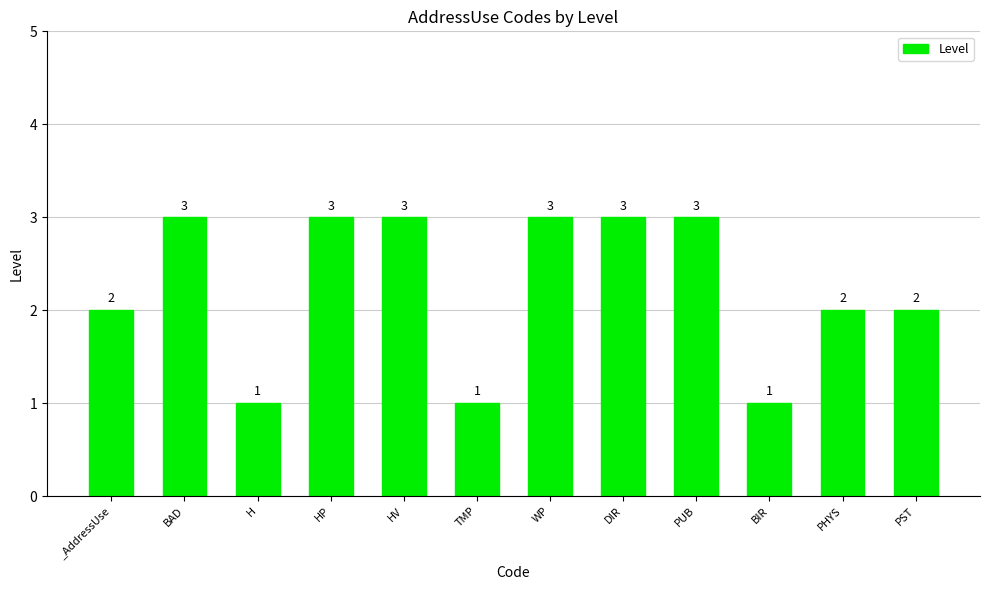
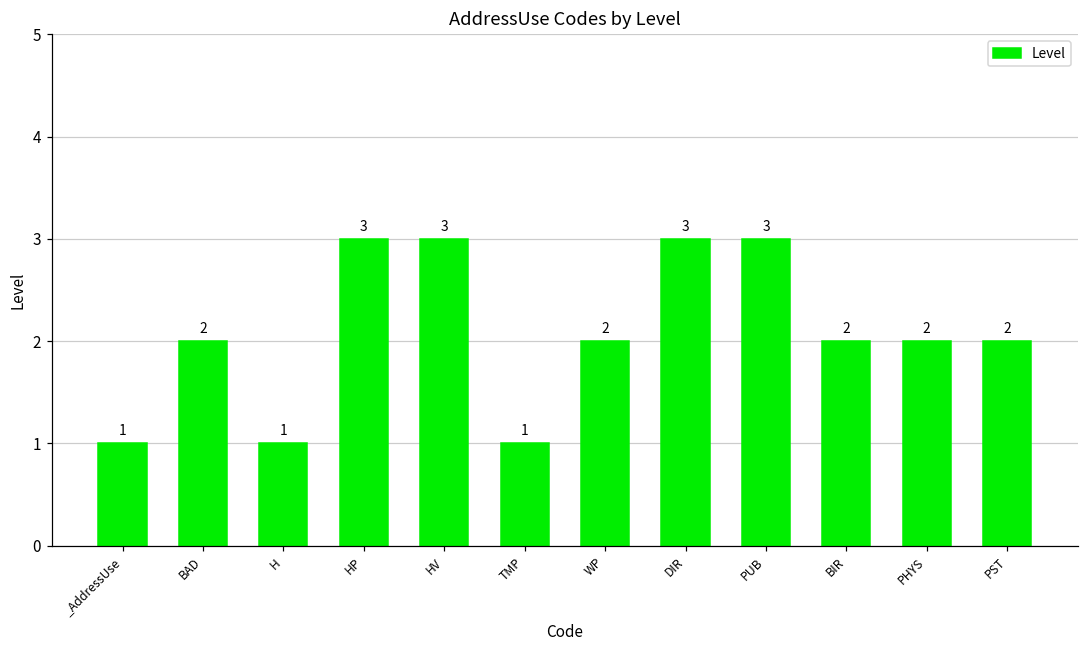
  {
-   "_AddressUse": 2,
-   "BAD": 3,
+   "_AddressUse": 1,
+   "BAD": 2,
    "H": 1,
    "HP": 3,
    "HV": 3,
    "TMP": 1,
-   "WP": 3,
+   "WP": 2,
    "DIR": 3,
    "PUB": 3,
-   "BIR": 1,
+   "BIR": 2,
    "PHYS": 2,
    "PST": 2
  }
